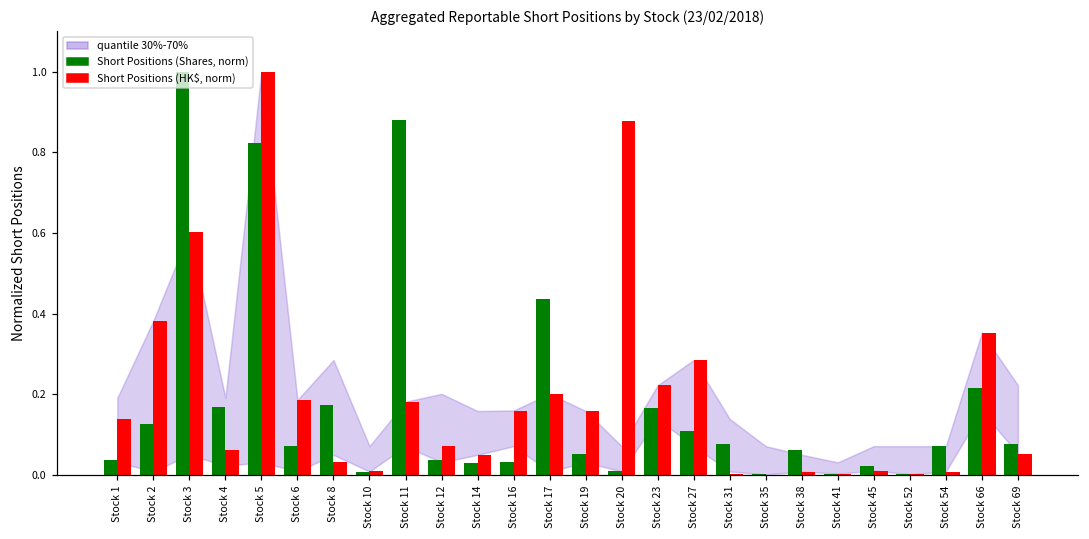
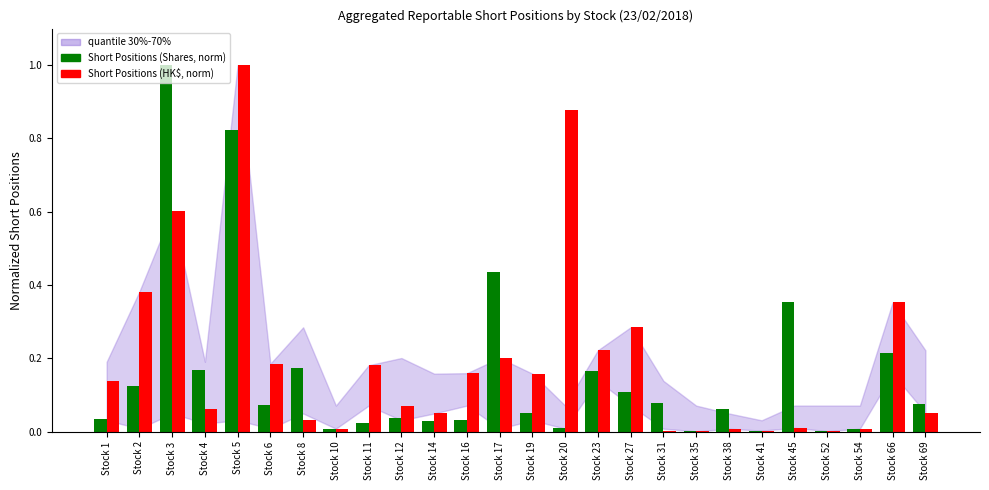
  {
    "Short Positions (Shares, norm)": {
      "Stock 1": 0.04,
      "Stock 2": 0.13,
      "Stock 4": 0.17,
      "Stock 5": 0.82,
      "Stock 6": 0.07,
      "Stock 8": 0.17,
      "Stock 10": 0.01,
-     "Stock 11": 0.88,
+     "Stock 11": 0.02,
      "Stock 12": 0.04,
      "Stock 14": 0.03,
      "Stock 16": 0.03,
      "Stock 17": 0.44,
      "Stock 19": 0.05,
      "Stock 20": 0.01,
      "Stock 23": 0.16,
      "Stock 27": 0.11,
      "Stock 31": 0.08,
      "Stock 38": 0.06,
-     "Stock 45": 0.02,
-     "Stock 54": 0.07,
+     "Stock 45": 0.35,
+     "Stock 54": 0.01,
      "Stock 66": 0.21,
      "Stock 69": 0.08
    },
    "Short Positions (HK$, norm)": {
      "Stock 1": 0.14,
      "Stock 2": 0.38,
      "Stock 3": 0.60,
      "Stock 4": 0.06,
      "Stock 5": 1.00,
      "Stock 6": 0.19,
      "Stock 8": 0.03,
      "Stock 10": 0.01,
      "Stock 11": 0.18,
      "Stock 12": 0.07,
      "Stock 14": 0.05,
      "Stock 16": 0.16,
      "Stock 17": 0.20,
      "Stock 19": 0.16,
      "Stock 20": 0.88,
      "Stock 23": 0.22,
      "Stock 27": 0.28,
      "Stock 38": 0.01,
      "Stock 45": 0.01,
      "Stock 54": 0.01,
      "Stock 66": 0.35,
      "Stock 69": 0.05
    }
  }
